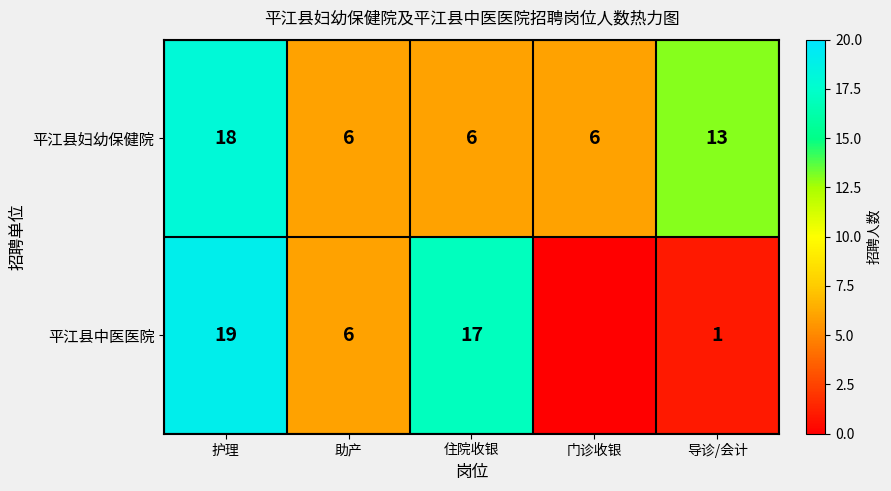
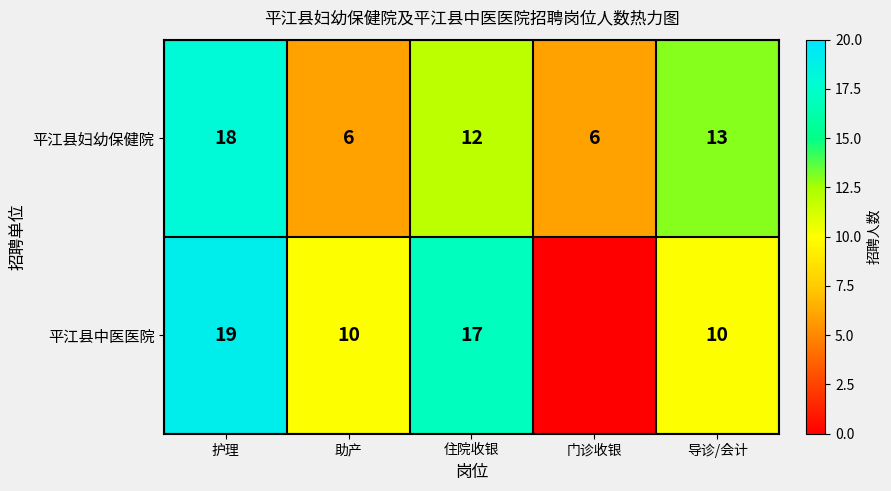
  {
    "平江县妇幼保健院": {
      "护理": 18,
      "助产": 6,
-     "住院收银": 6,
+     "住院收银": 12,
      "门诊收银": 6,
      "导诊/会计": 13
    },
    "平江县中医医院": {
      "护理": 19,
-     "助产": 6,
+     "助产": 10,
      "住院收银": 17,
-     "导诊/会计": 1
+     "导诊/会计": 10
    }
  }
